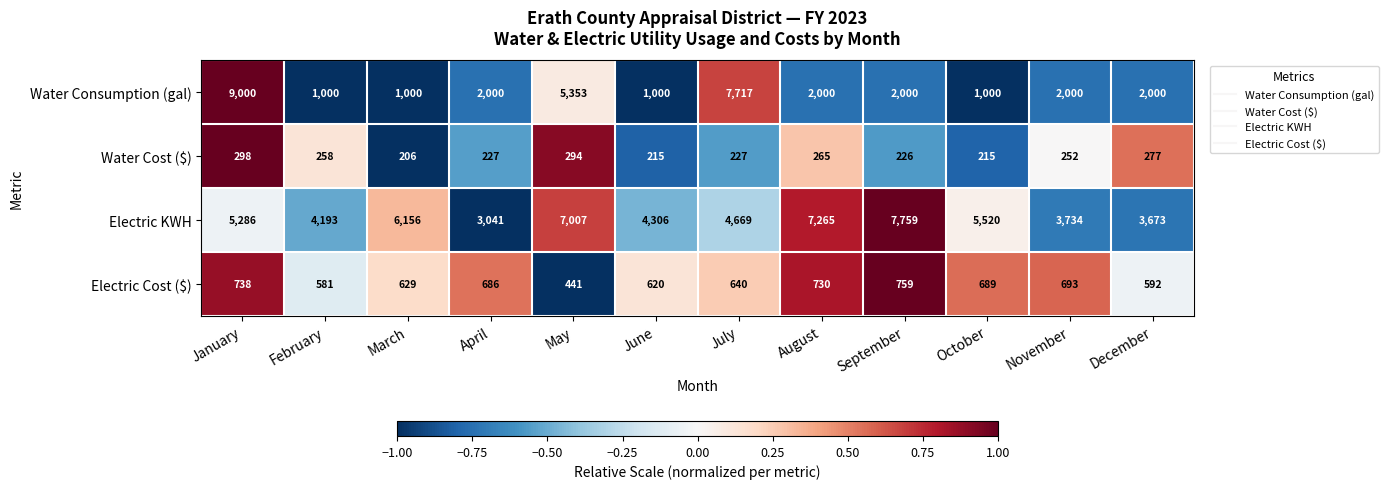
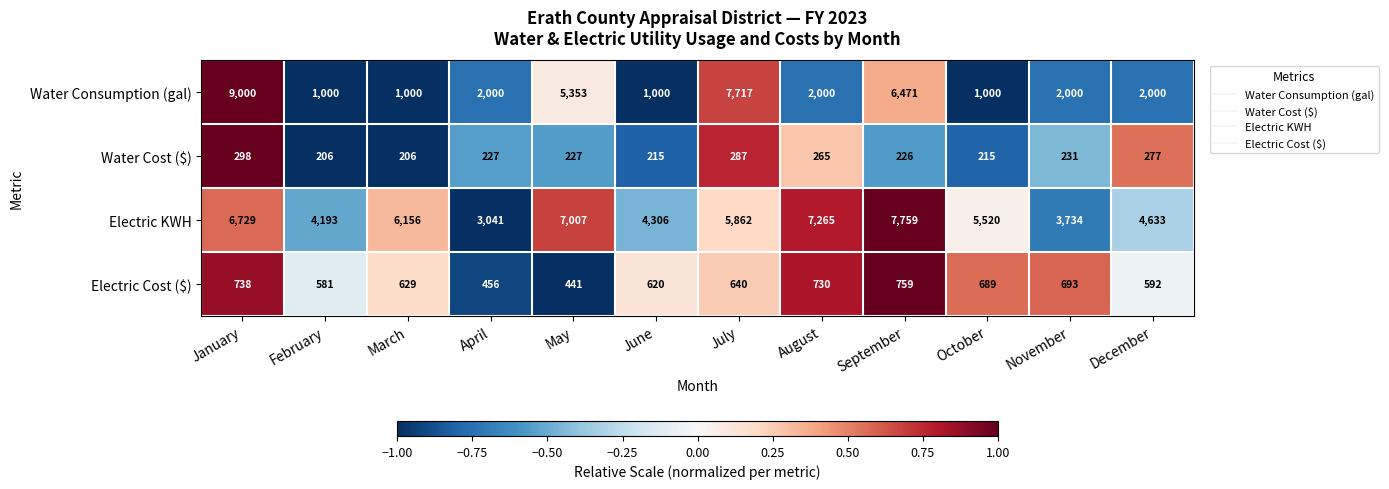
  {
    "Water Consumption (gal)": {
      "January": "9,000",
      "February": "1,000",
      "March": "1,000",
      "April": "2,000",
      "May": "5,353",
      "June": "1,000",
      "July": "7,717",
      "August": "2,000",
-     "September": "2,000",
+     "September": "6,471",
      "October": "1,000",
      "November": "2,000",
      "December": "2,000"
    },
    "Water Cost ($)": {
      "January": "298",
-     "February": "258",
+     "February": "206",
      "March": "206",
      "April": "227",
-     "May": "294",
+     "May": "227",
      "June": "215",
-     "July": "227",
+     "July": "287",
      "August": "265",
      "September": "226",
      "October": "215",
-     "November": "252",
+     "November": "231",
      "December": "277"
    },
    "Electric KWH": {
-     "January": "5,286",
+     "January": "6,729",
      "February": "4,193",
      "March": "6,156",
      "April": "3,041",
      "May": "7,007",
      "June": "4,306",
-     "July": "4,669",
+     "July": "5,862",
      "August": "7,265",
      "September": "7,759",
      "October": "5,520",
      "November": "3,734",
-     "December": "3,673"
+     "December": "4,633"
    },
    "Electric Cost ($)": {
      "January": "738",
      "February": "581",
      "March": "629",
-     "April": "686",
+     "April": "456",
      "May": "441",
      "June": "620",
      "July": "640",
      "August": "730",
      "September": "759",
      "October": "689",
      "November": "693",
      "December": "592"
    }
  }
